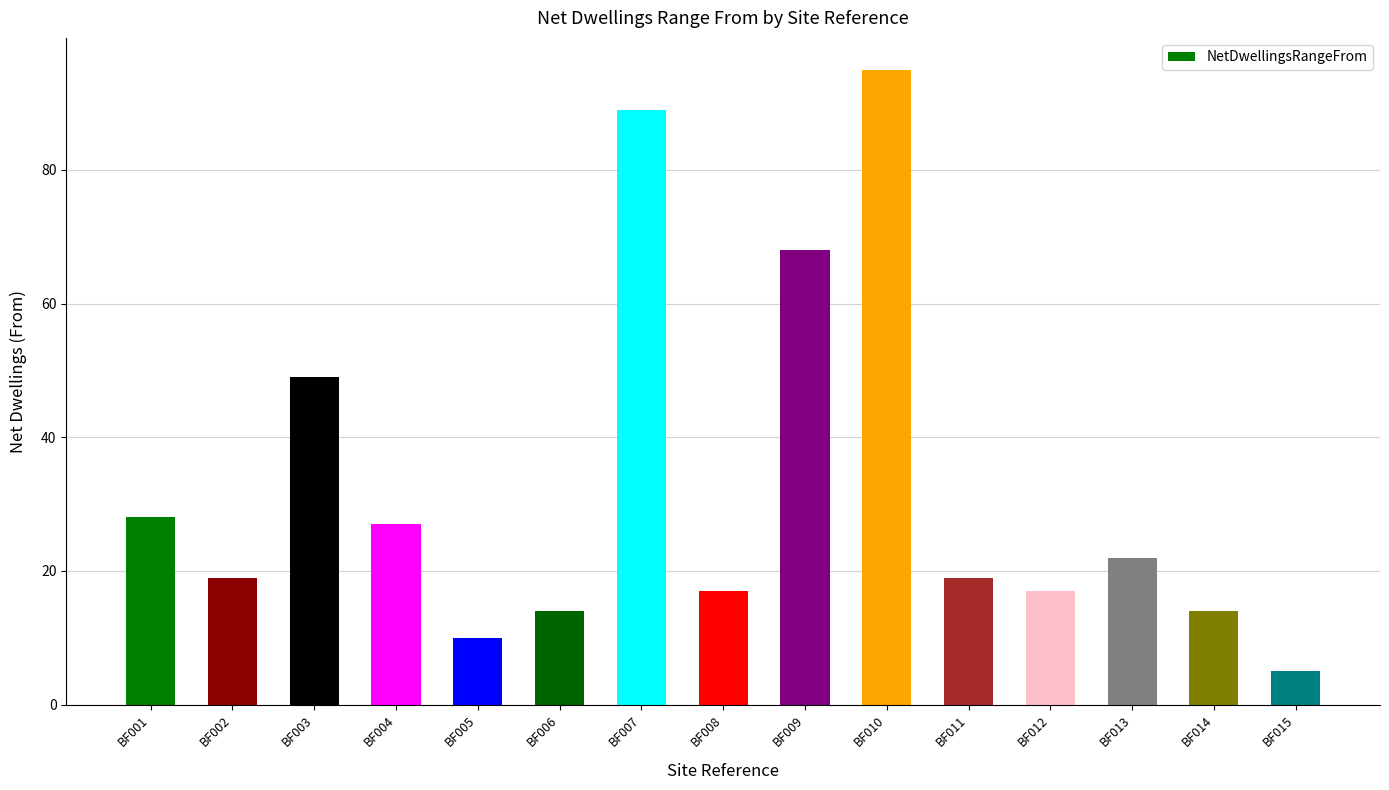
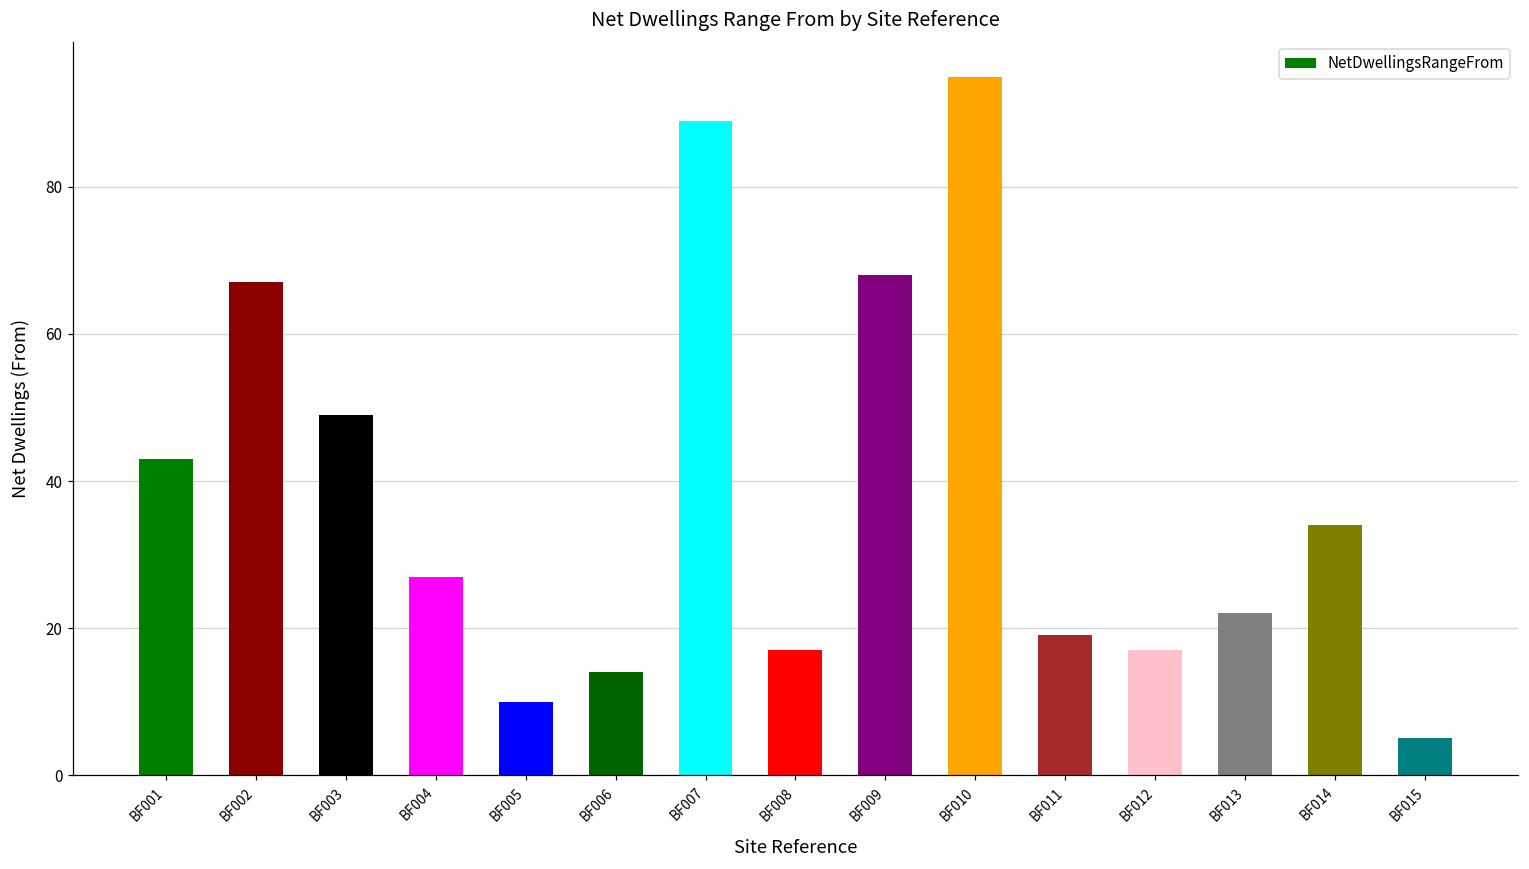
  {
-   "BF001": 28,
-   "BF002": 19,
+   "BF001": 43,
+   "BF002": 67,
    "BF003": 49,
    "BF004": 27,
    "BF005": 10,
    "BF006": 14,
    "BF007": 89,
    "BF008": 17,
    "BF009": 68,
    "BF010": 95,
    "BF011": 19,
    "BF012": 17,
    "BF013": 22,
-   "BF014": 14,
+   "BF014": 34,
    "BF015": 5
  }
